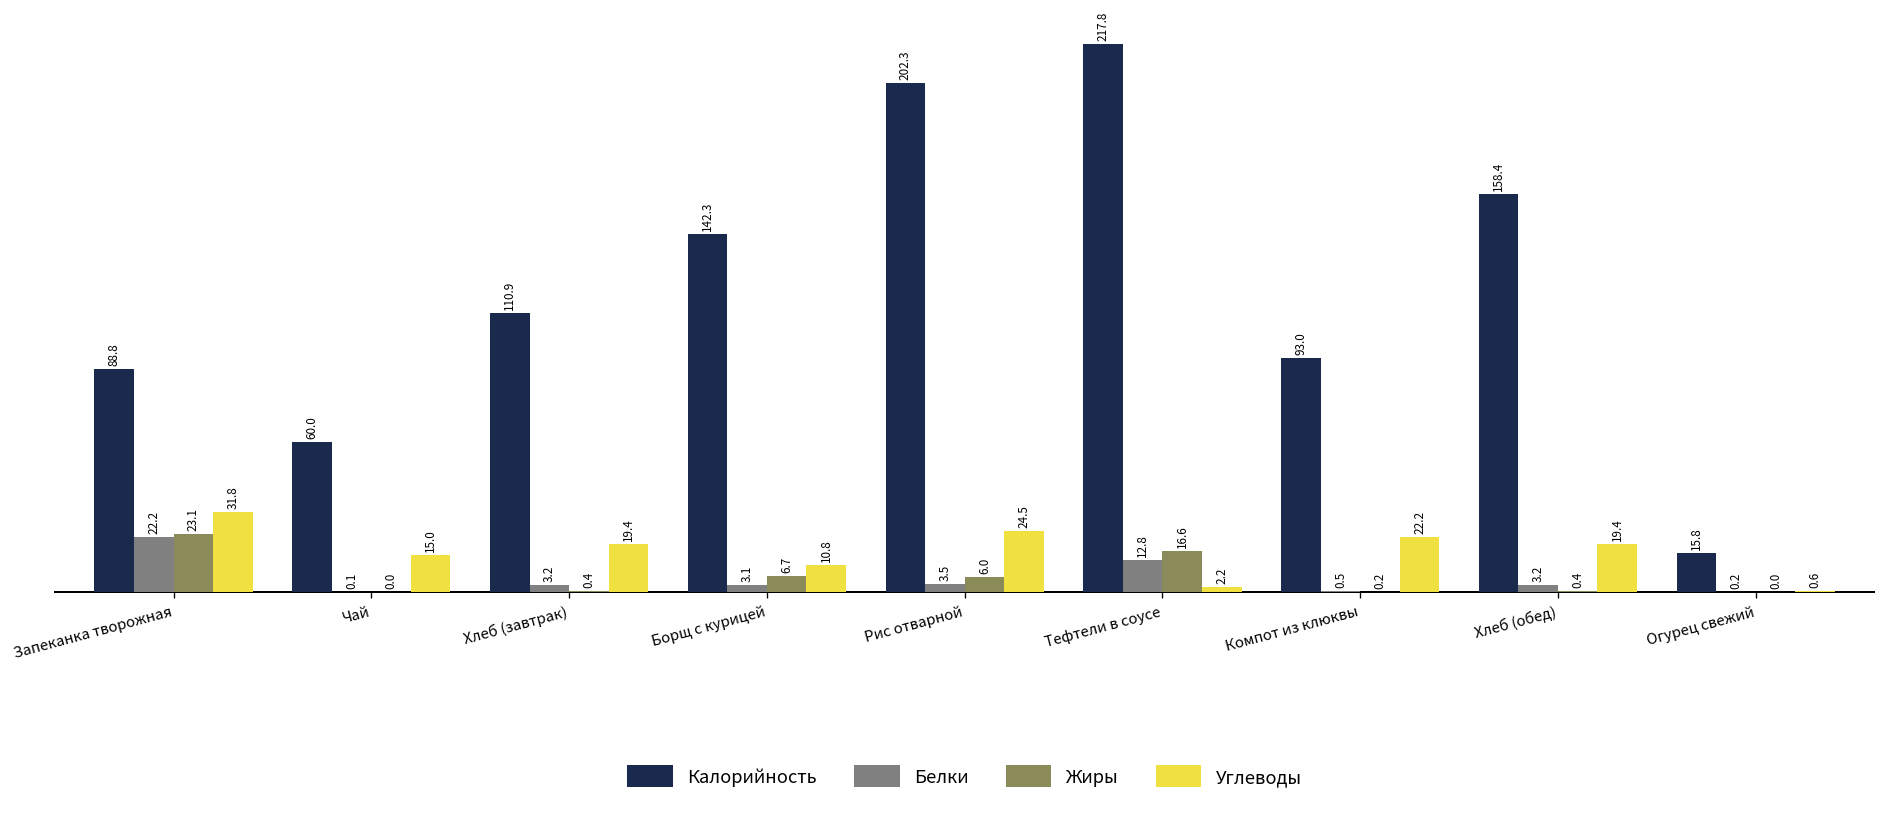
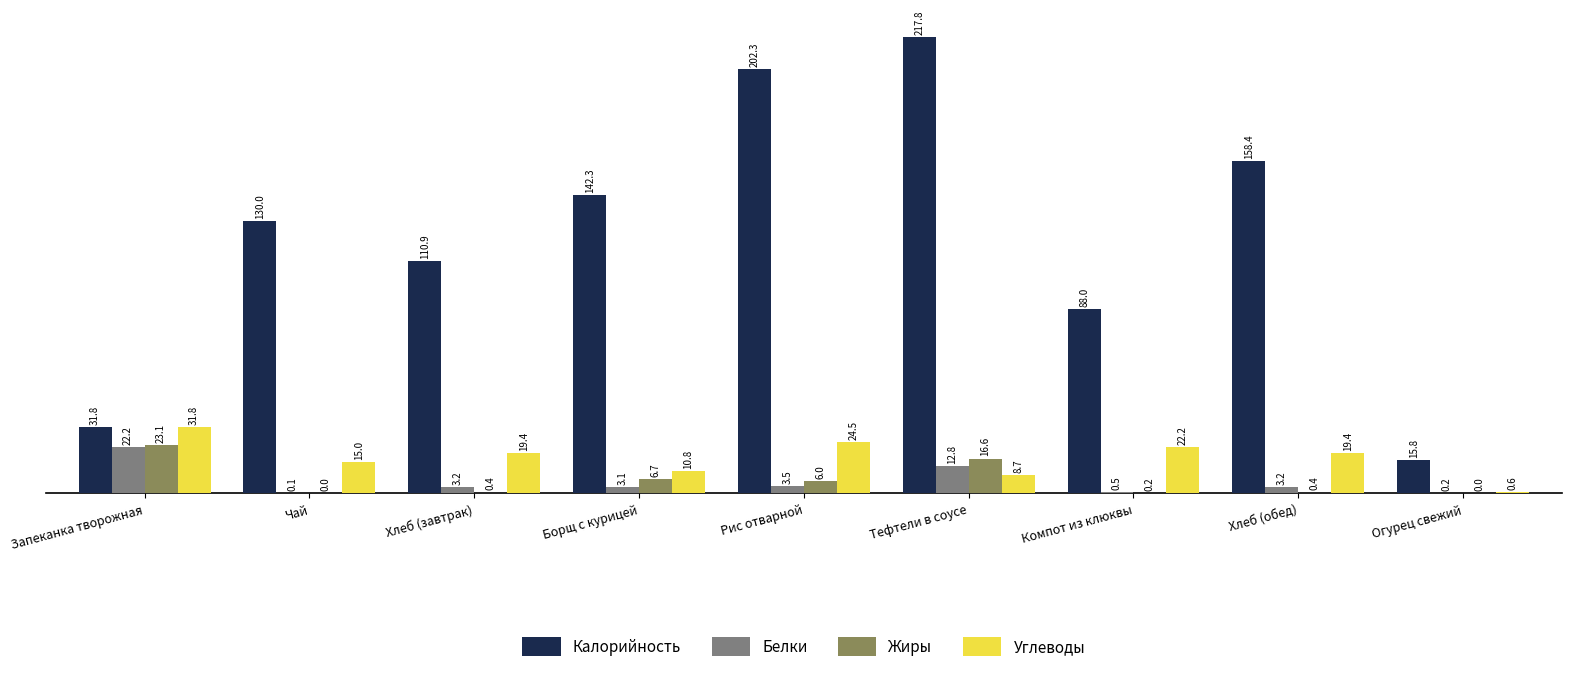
  {
    "Калорийность": {
-     "Запеканка творожная": 88.8,
-     "Чай": 60.0,
+     "Запеканка творожная": 31.8,
+     "Чай": 130.0,
      "Хлеб (завтрак)": 110.9,
      "Борщ с курицей": 142.3,
      "Рис отварной": 202.3,
      "Тефтели в соусе": 217.8,
-     "Компот из клюквы": 93.0,
+     "Компот из клюквы": 88.0,
      "Хлеб (обед)": 158.4,
      "Огурец свежий": 15.8
    },
    "Углеводы": {
      "Запеканка творожная": 31.8,
      "Чай": 15.0,
      "Хлеб (завтрак)": 19.4,
      "Борщ с курицей": 10.8,
      "Рис отварной": 24.5,
-     "Тефтели в соусе": 2.2,
+     "Тефтели в соусе": 8.7,
      "Компот из клюквы": 22.2,
      "Хлеб (обед)": 19.4,
      "Огурец свежий": 0.6
    }
  }
